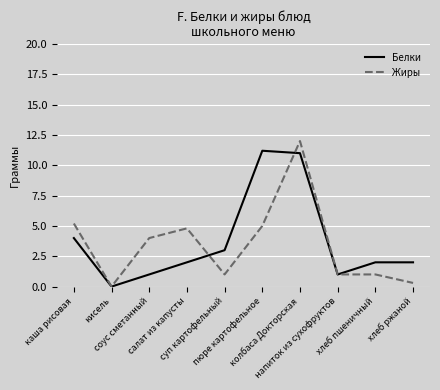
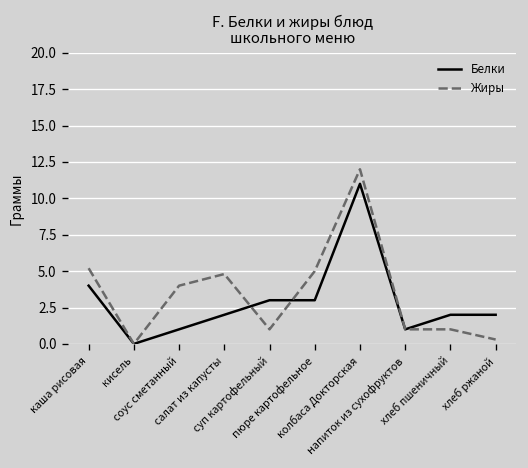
  {
    "Белки": {
      "каша рисовая": 4.0,
      "соус сметанный": 1.0,
      "салат из капусты": 2.0,
      "суп картофельный": 3.0,
-     "пюре картофельное": 11.2,
+     "пюре картофельное": 3.0,
      "колбаса Докторская": 11.0,
      "хлеб пшеничный": 2.0,
      "хлеб ржаной": 2.0
    },
    "Жиры": {
      "каша рисовая": 5.2,
      "соус сметанный": 4.0,
      "салат из капусты": 4.8,
      "суп картофельный": 1.0,
      "пюре картофельное": 5.0,
      "колбаса Докторская": 12.0,
      "хлеб пшеничный": 1.0,
      "хлеб ржаной": 0.3
    }
  }
